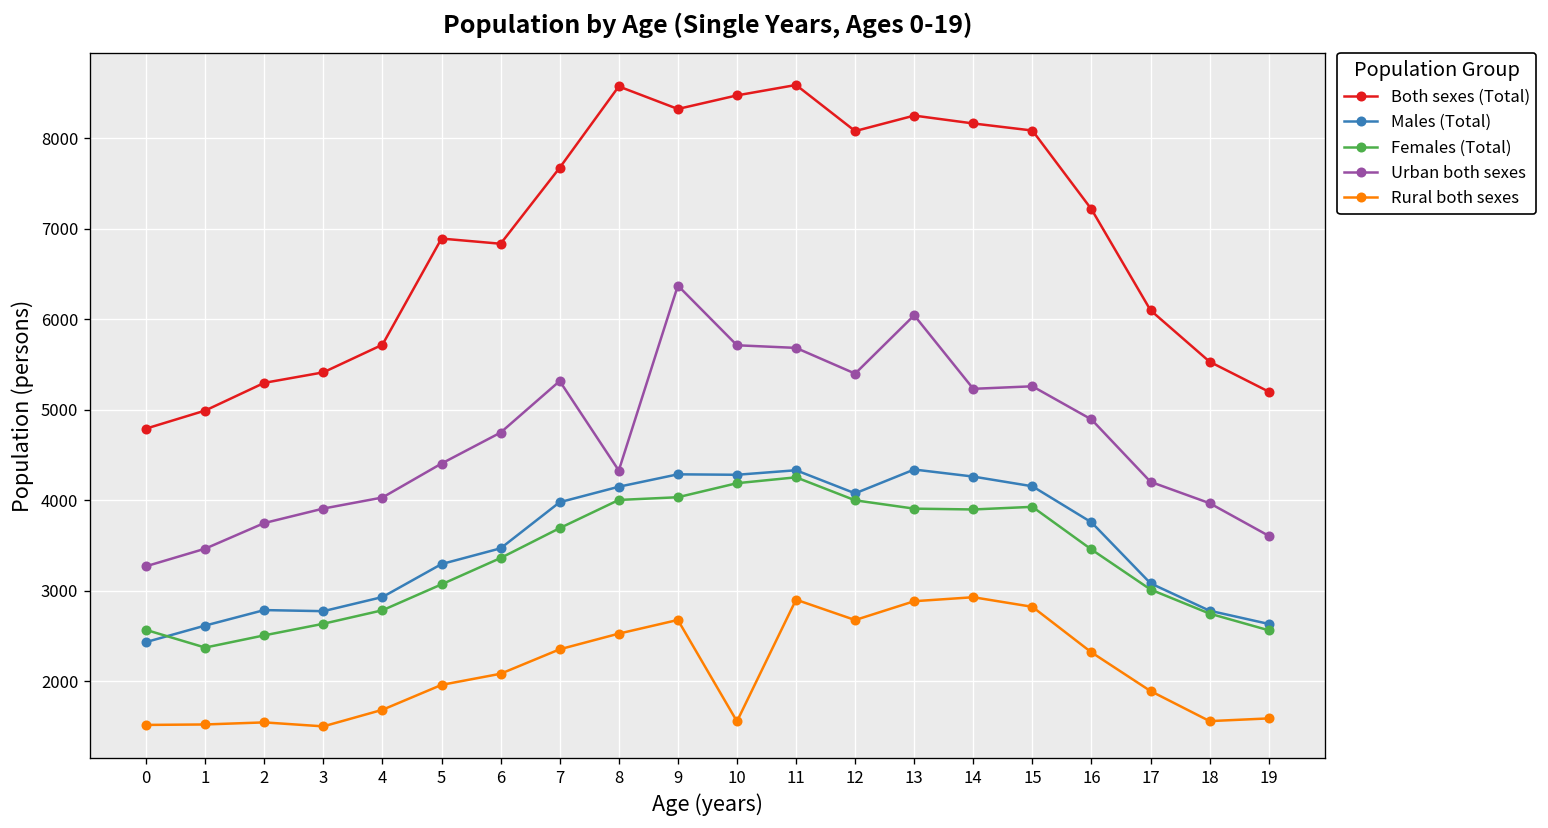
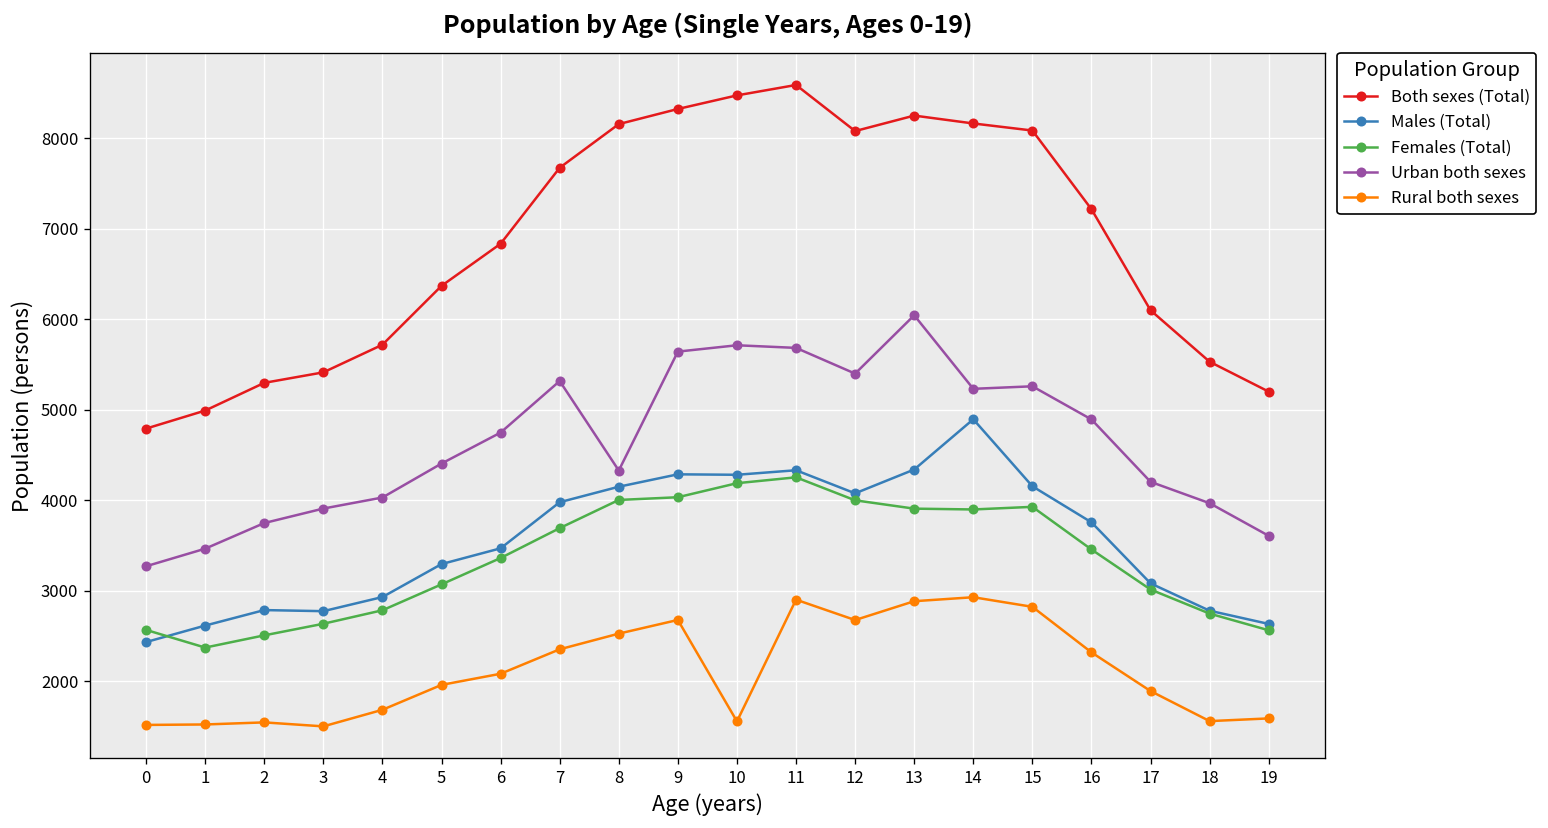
  {
    "Both sexes (Total)": {
      "0": 4800,
      "1": 5000,
      "2": 5300,
      "3": 5400,
      "4": 5700,
-     "5": 6900,
+     "5": 6400,
      "6": 6800,
      "7": 7700,
-     "8": 8600,
+     "8": 8200,
      "9": 8300,
      "10": 8500,
      "11": 8600,
      "12": 8100,
      "13": 8200,
      "14": 8200,
      "15": 8100,
      "16": 7200,
      "17": 6100,
      "18": 5500,
      "19": 5200
    },
    "Males (Total)": {
      "0": 2400,
      "1": 2600,
      "2": 2800,
      "3": 2800,
      "4": 2900,
      "5": 3300,
      "6": 3500,
      "7": 4000,
      "8": 4200,
      "9": 4300,
      "10": 4300,
      "11": 4300,
      "12": 4100,
      "13": 4300,
-     "14": 4300,
+     "14": 4900,
      "15": 4200,
      "16": 3800,
      "17": 3100,
      "19": 2600
    },
    "Females (Total)": {
      "0": 2600,
      "1": 2400,
      "2": 2500,
      "3": 2600,
      "4": 2800,
      "5": 3100,
      "6": 3400,
      "7": 3700,
      "8": 4000,
      "9": 4000,
      "10": 4200,
      "11": 4300,
      "12": 4000,
      "13": 3900,
      "14": 3900,
      "15": 3900,
      "16": 3500,
      "17": 3000,
      "19": 2600
    },
    "Urban both sexes": {
      "0": 3300,
      "1": 3500,
      "2": 3700,
      "3": 3900,
      "4": 4000,
      "5": 4400,
      "6": 4700,
      "7": 5300,
      "8": 4300,
-     "9": 6400,
+     "9": 5600,
      "10": 5700,
      "11": 5700,
      "12": 5400,
      "13": 6000,
      "14": 5200,
      "15": 5300,
      "16": 4900,
      "17": 4200,
      "18": 4000,
      "19": 3600
    },
    "Rural both sexes": {
      "0": 1500,
      "1": 1500,
      "2": 1500,
      "3": 1500,
      "4": 1700,
      "5": 2000,
      "6": 2100,
      "7": 2400,
      "8": 2500,
      "9": 2700,
      "10": 1600,
      "11": 2900,
      "12": 2700,
      "13": 2900,
      "14": 2900,
      "15": 2800,
      "16": 2300,
      "17": 1900,
      "18": 1600,
      "19": 1600
    }
  }
